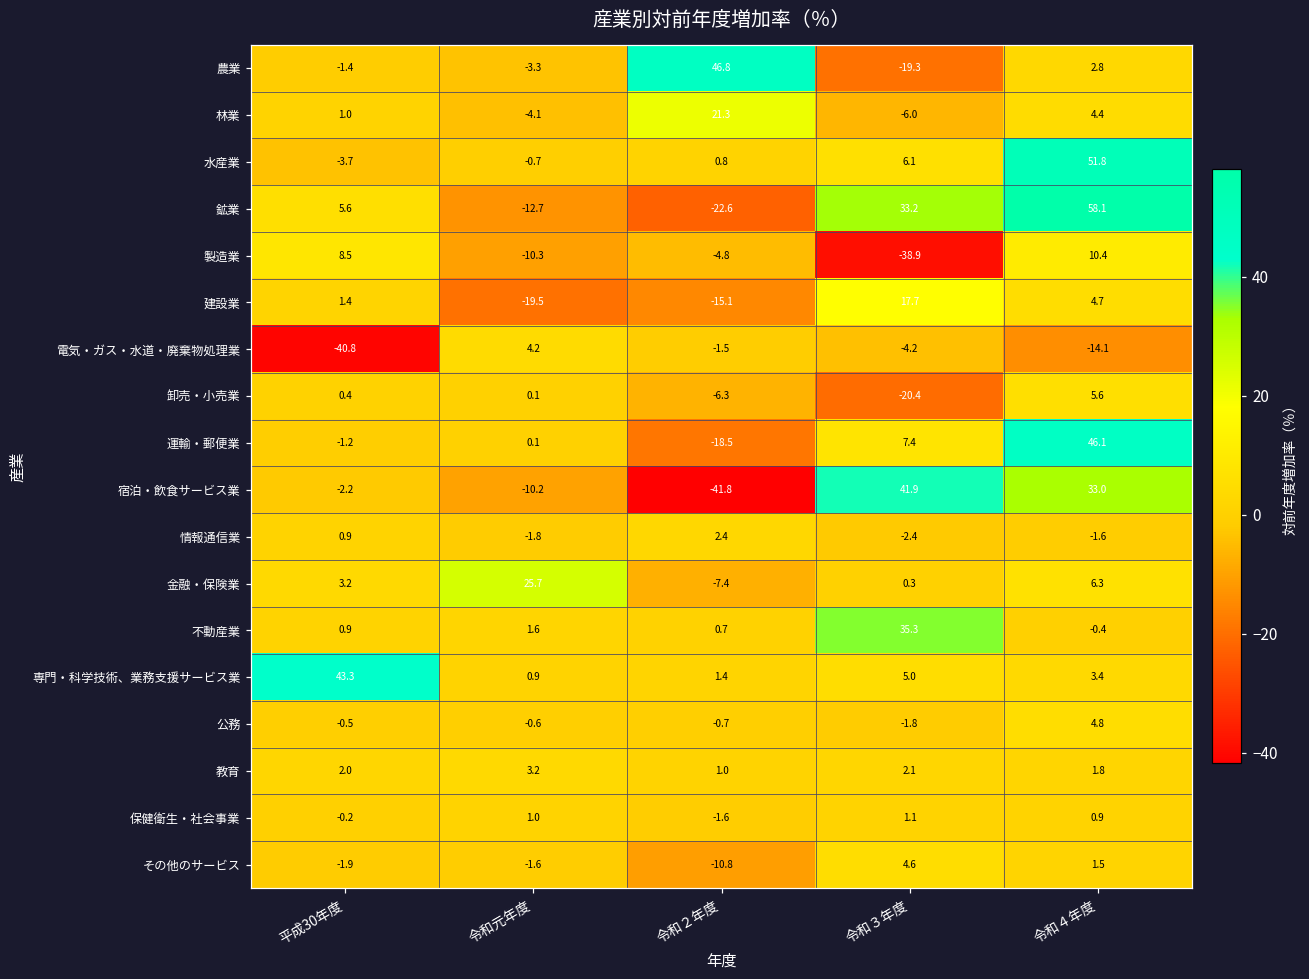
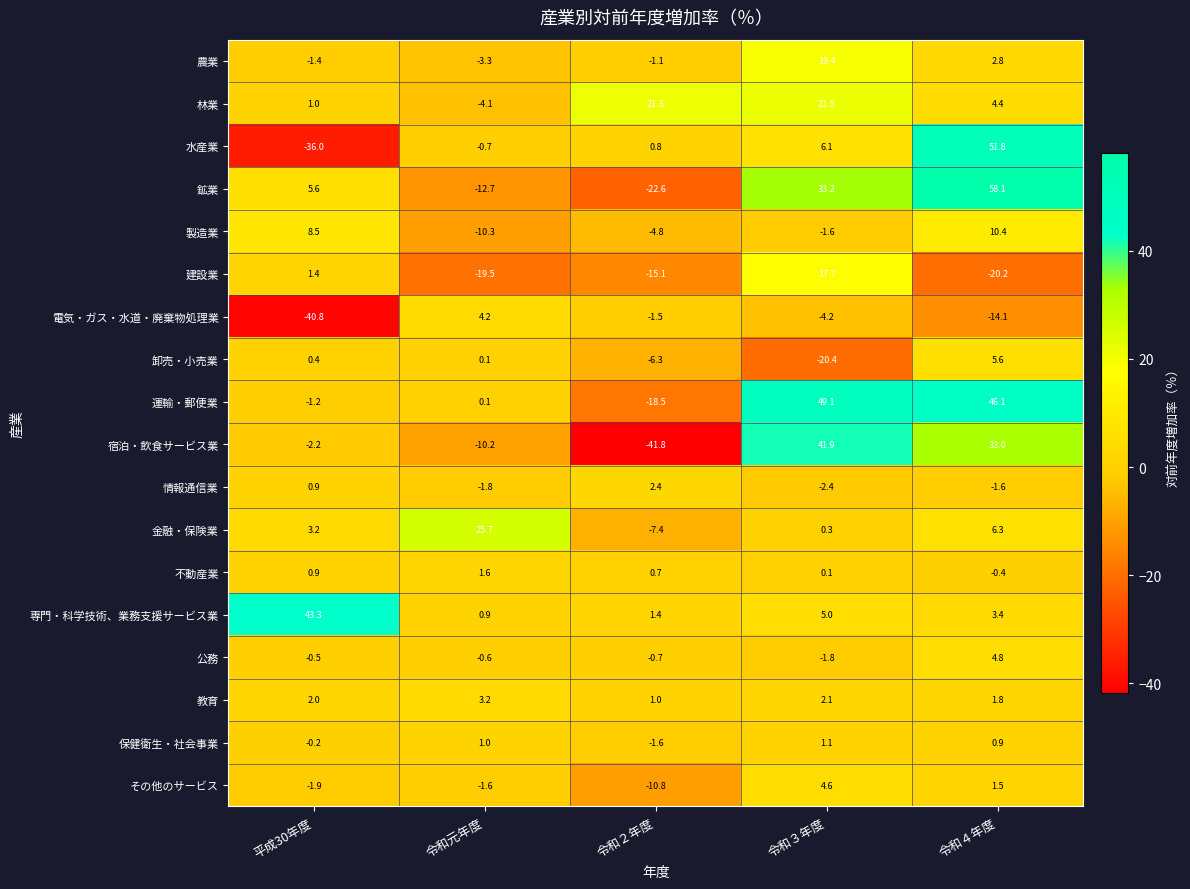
  {
    "農業": {
      "平成30年度": -1.4,
      "令和元年度": -3.3,
-     "令和２年度": 46.8,
-     "令和３年度": -19.3,
+     "令和２年度": -1.1,
+     "令和３年度": 19.4,
      "令和４年度": 2.8
    },
    "林業": {
      "平成30年度": 1.0,
      "令和元年度": -4.1,
      "令和２年度": 21.3,
-     "令和３年度": -6.0,
+     "令和３年度": 21.5,
      "令和４年度": 4.4
    },
    "水産業": {
-     "平成30年度": -3.7,
+     "平成30年度": -36.0,
      "令和元年度": -0.7,
      "令和２年度": 0.8,
      "令和３年度": 6.1,
      "令和４年度": 51.8
    },
    "鉱業": {
      "平成30年度": 5.6,
      "令和元年度": -12.7,
      "令和２年度": -22.6,
      "令和３年度": 33.2,
      "令和４年度": 58.1
    },
    "製造業": {
      "平成30年度": 8.5,
      "令和元年度": -10.3,
      "令和２年度": -4.8,
-     "令和３年度": -38.9,
+     "令和３年度": -1.6,
      "令和４年度": 10.4
    },
    "建設業": {
      "平成30年度": 1.4,
      "令和元年度": -19.5,
      "令和２年度": -15.1,
      "令和３年度": 17.7,
-     "令和４年度": 4.7
+     "令和４年度": -20.2
    },
    "電気・ガス・水道・廃棄物処理業": {
      "平成30年度": -40.8,
      "令和元年度": 4.2,
      "令和２年度": -1.5,
      "令和３年度": -4.2,
      "令和４年度": -14.1
    },
    "卸売・小売業": {
      "平成30年度": 0.4,
      "令和元年度": 0.1,
      "令和２年度": -6.3,
      "令和３年度": -20.4,
      "令和４年度": 5.6
    },
    "運輸・郵便業": {
      "平成30年度": -1.2,
      "令和元年度": 0.1,
      "令和２年度": -18.5,
-     "令和３年度": 7.4,
+     "令和３年度": 49.1,
      "令和４年度": 46.1
    },
    "宿泊・飲食サービス業": {
      "平成30年度": -2.2,
      "令和元年度": -10.2,
      "令和２年度": -41.8,
      "令和３年度": 41.9,
      "令和４年度": 33.0
    },
    "情報通信業": {
      "平成30年度": 0.9,
      "令和元年度": -1.8,
      "令和２年度": 2.4,
      "令和３年度": -2.4,
      "令和４年度": -1.6
    },
    "金融・保険業": {
      "平成30年度": 3.2,
      "令和元年度": 25.7,
      "令和２年度": -7.4,
      "令和３年度": 0.3,
      "令和４年度": 6.3
    },
    "不動産業": {
      "平成30年度": 0.9,
      "令和元年度": 1.6,
      "令和２年度": 0.7,
-     "令和３年度": 35.3,
+     "令和３年度": 0.1,
      "令和４年度": -0.4
    },
    "専門・科学技術、業務支援サービス業": {
      "平成30年度": 43.3,
      "令和元年度": 0.9,
      "令和２年度": 1.4,
      "令和３年度": 5.0,
      "令和４年度": 3.4
    },
    "公務": {
      "平成30年度": -0.5,
      "令和元年度": -0.6,
      "令和２年度": -0.7,
      "令和３年度": -1.8,
      "令和４年度": 4.8
    },
    "教育": {
      "平成30年度": 2.0,
      "令和元年度": 3.2,
      "令和２年度": 1.0,
      "令和３年度": 2.1,
      "令和４年度": 1.8
    },
    "保健衛生・社会事業": {
      "平成30年度": -0.2,
      "令和元年度": 1.0,
      "令和２年度": -1.6,
      "令和３年度": 1.1,
      "令和４年度": 0.9
    },
    "その他のサービス": {
      "平成30年度": -1.9,
      "令和元年度": -1.6,
      "令和２年度": -10.8,
      "令和３年度": 4.6,
      "令和４年度": 1.5
    }
  }
